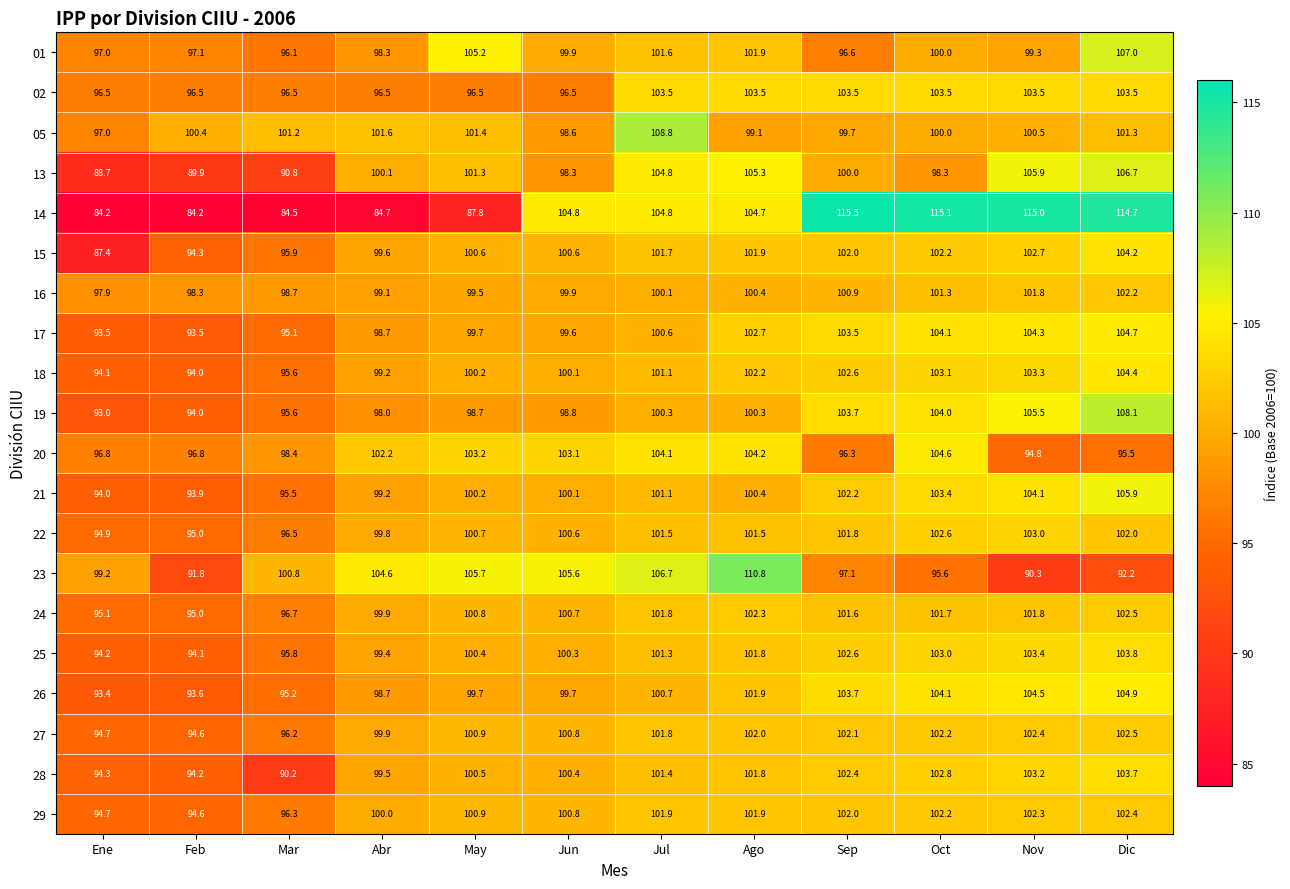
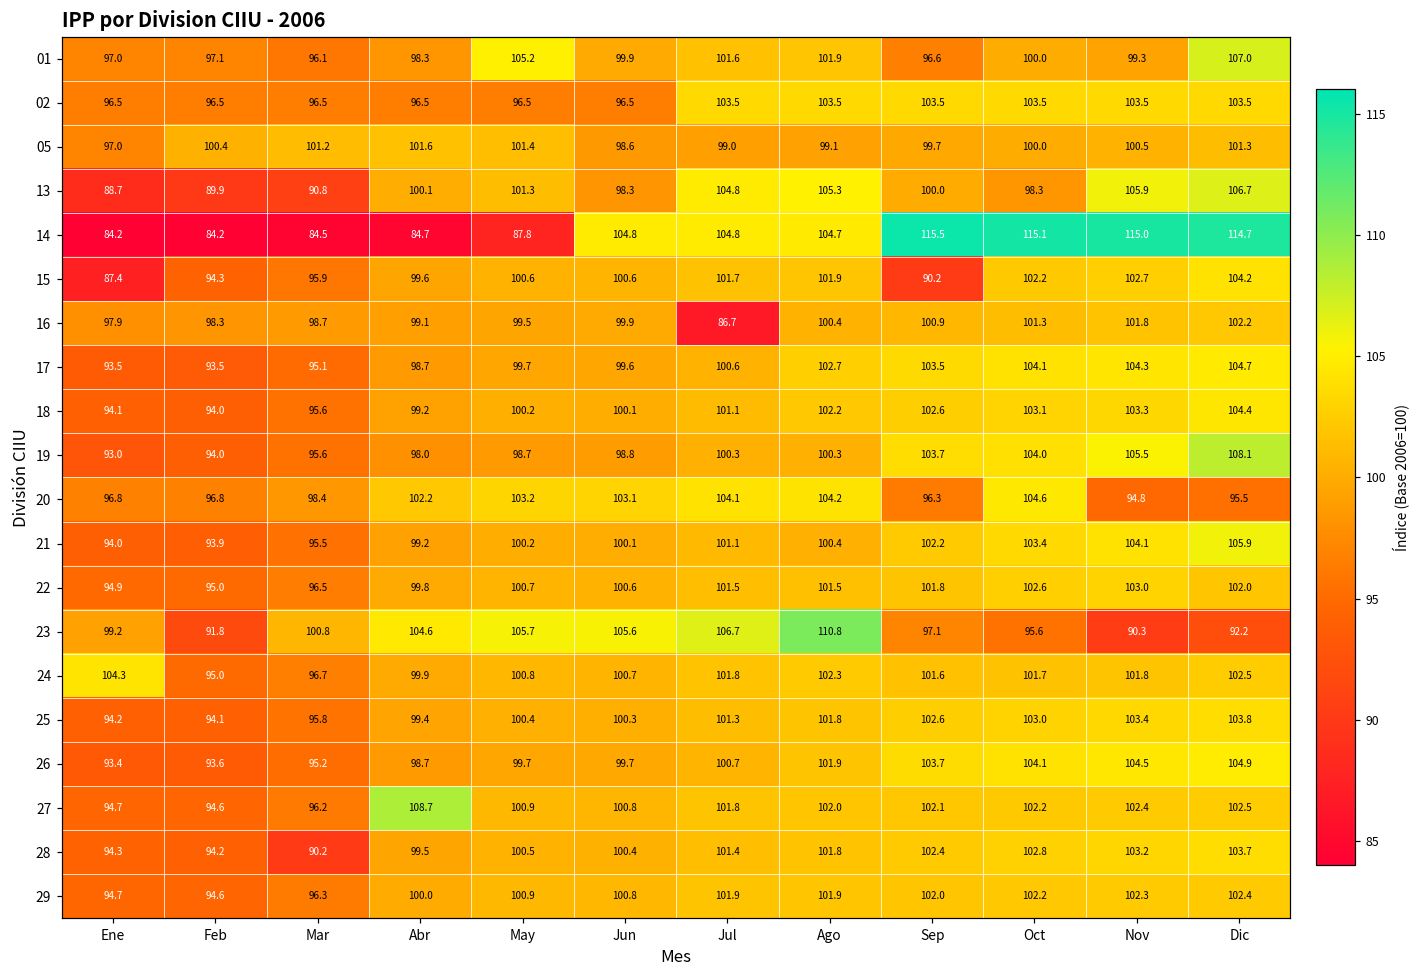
  {
    "05": {
      "Ene": 97.0,
      "Feb": 100.4,
      "Mar": 101.2,
      "Abr": 101.6,
      "May": 101.4,
      "Jun": 98.6,
-     "Jul": 108.8,
+     "Jul": 99.0,
      "Ago": 99.1,
      "Sep": 99.7,
      "Oct": 100.0,
      "Nov": 100.5,
      "Dic": 101.3
    },
    "15": {
      "Ene": 87.4,
      "Feb": 94.3,
      "Mar": 95.9,
      "Abr": 99.6,
      "May": 100.6,
      "Jun": 100.6,
      "Jul": 101.7,
      "Ago": 101.9,
-     "Sep": 102.0,
+     "Sep": 90.2,
      "Oct": 102.2,
      "Nov": 102.7,
      "Dic": 104.2
    },
    "16": {
      "Ene": 97.9,
      "Feb": 98.3,
      "Mar": 98.7,
      "Abr": 99.1,
      "May": 99.5,
      "Jun": 99.9,
-     "Jul": 100.1,
+     "Jul": 86.7,
      "Ago": 100.4,
      "Sep": 100.9,
      "Oct": 101.3,
      "Nov": 101.8,
      "Dic": 102.2
    },
    "24": {
-     "Ene": 95.1,
+     "Ene": 104.3,
      "Feb": 95.0,
      "Mar": 96.7,
      "Abr": 99.9,
      "May": 100.8,
      "Jun": 100.7,
      "Jul": 101.8,
      "Ago": 102.3,
      "Sep": 101.6,
      "Oct": 101.7,
      "Nov": 101.8,
      "Dic": 102.5
    },
    "27": {
      "Ene": 94.7,
      "Feb": 94.6,
      "Mar": 96.2,
-     "Abr": 99.9,
+     "Abr": 108.7,
      "May": 100.9,
      "Jun": 100.8,
      "Jul": 101.8,
      "Ago": 102.0,
      "Sep": 102.1,
      "Oct": 102.2,
      "Nov": 102.4,
      "Dic": 102.5
    }
  }
